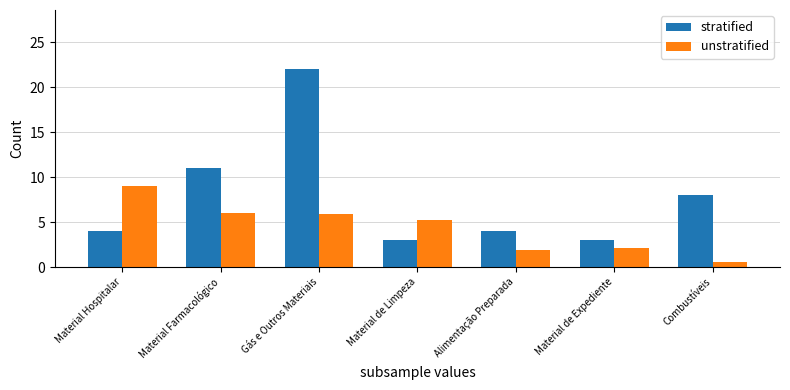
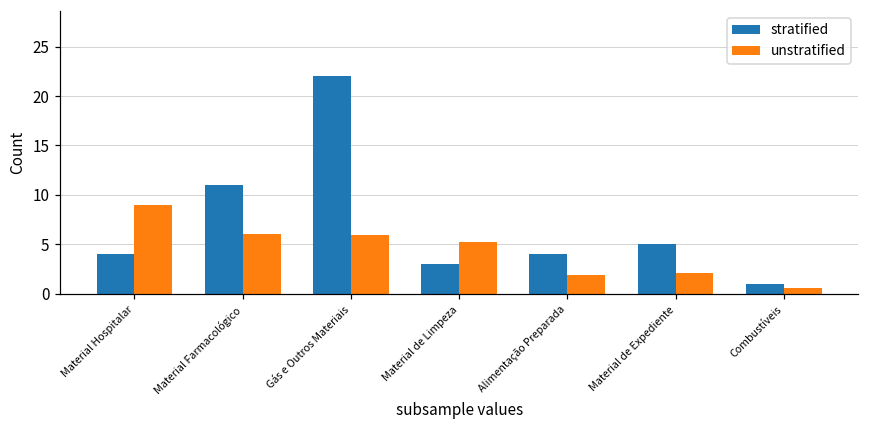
  {
    "stratified": {
      "Material Hospitalar": 4,
      "Material Farmacológico": 11,
      "Gás e Outros Materiais": 22,
      "Material de Limpeza": 3,
      "Alimentação Preparada": 4,
-     "Material de Expediente": 3,
-     "Combustíveis": 8
+     "Material de Expediente": 5,
+     "Combustíveis": 1
    },
    "unstratified": {
      "Material Hospitalar": 9,
      "Material Farmacológico": 6,
      "Gás e Outros Materiais": 6,
      "Material de Limpeza": 5,
      "Alimentação Preparada": 2,
      "Material de Expediente": 2,
      "Combustíveis": 1
    }
  }
